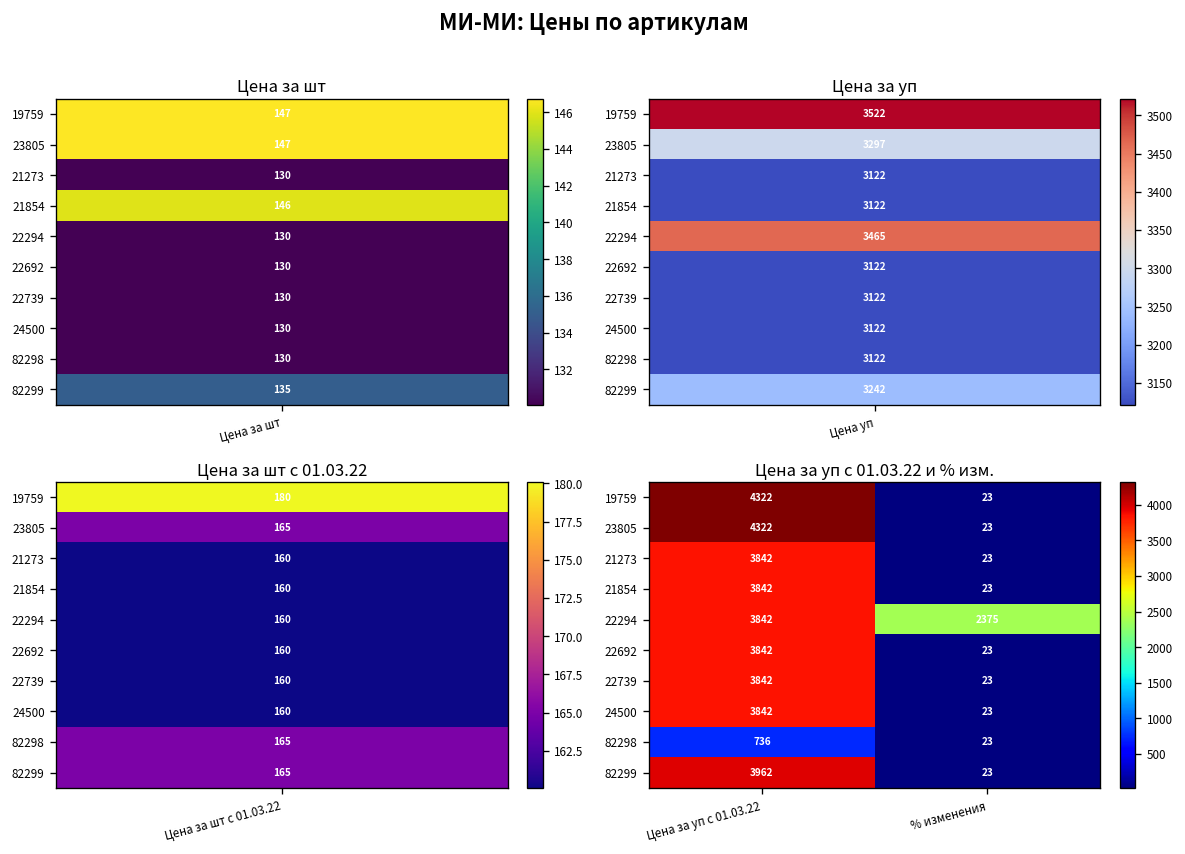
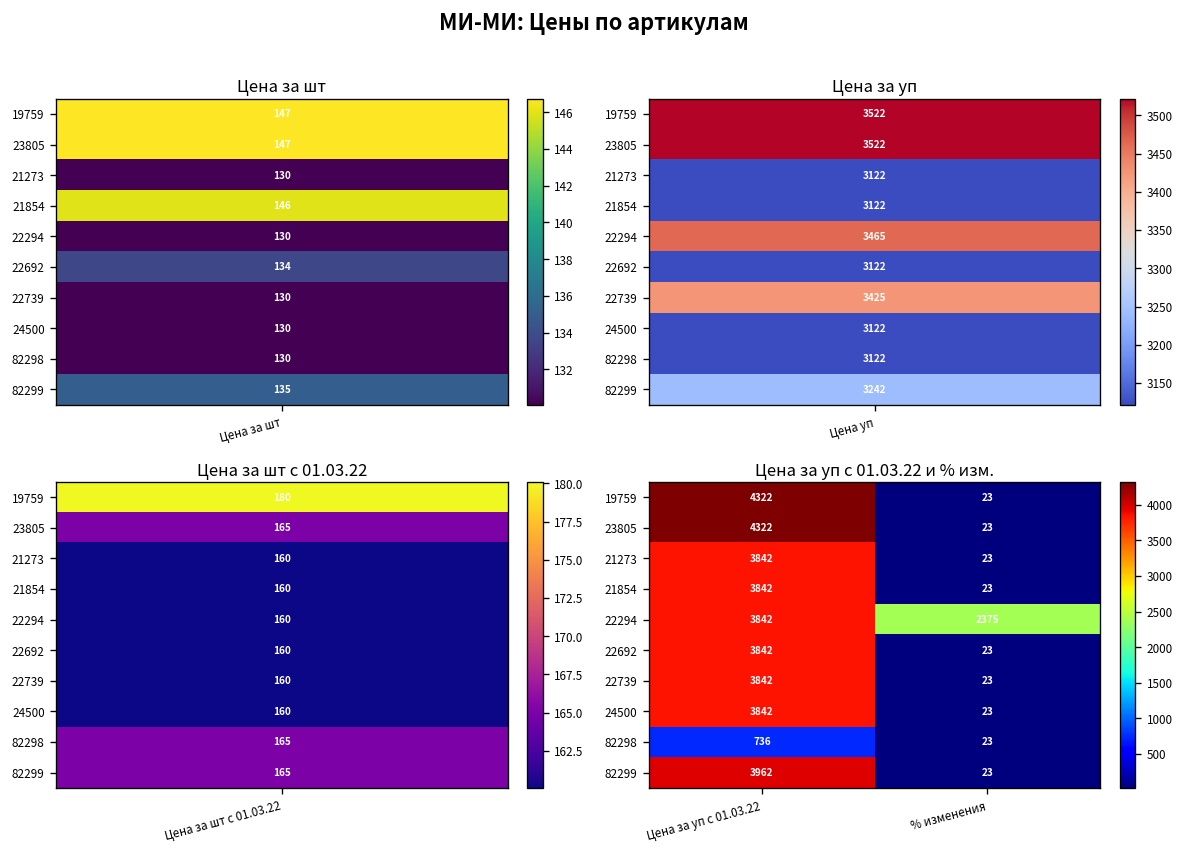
  {
    "Цена за шт": {
      "19759": {
        "Цена за шт": 147
      },
      "23805": {
        "Цена за шт": 147
      },
      "21273": {
        "Цена за шт": 130
      },
      "21854": {
        "Цена за шт": 146
      },
      "22294": {
        "Цена за шт": 130
      },
      "22692": {
-       "Цена за шт": 130
+       "Цена за шт": 134
      },
      "22739": {
        "Цена за шт": 130
      },
      "24500": {
        "Цена за шт": 130
      },
      "82298": {
        "Цена за шт": 130
      },
      "82299": {
        "Цена за шт": 135
      }
    },
    "Цена за уп": {
      "19759": {
        "Цена уп": 3522
      },
      "23805": {
-       "Цена уп": 3297
+       "Цена уп": 3522
      },
      "21273": {
        "Цена уп": 3122
      },
      "21854": {
        "Цена уп": 3122
      },
      "22294": {
        "Цена уп": 3465
      },
      "22692": {
        "Цена уп": 3122
      },
      "22739": {
-       "Цена уп": 3122
+       "Цена уп": 3425
      },
      "24500": {
        "Цена уп": 3122
      },
      "82298": {
        "Цена уп": 3122
      },
      "82299": {
        "Цена уп": 3242
      }
    },
    "Цена за шт с 01.03.22": {
      "19759": {
        "Цена за шт с 01.03.22": 180
      },
      "23805": {
        "Цена за шт с 01.03.22": 165
      },
      "21273": {
        "Цена за шт с 01.03.22": 160
      },
      "21854": {
        "Цена за шт с 01.03.22": 160
      },
      "22294": {
        "Цена за шт с 01.03.22": 160
      },
      "22692": {
        "Цена за шт с 01.03.22": 160
      },
      "22739": {
        "Цена за шт с 01.03.22": 160
      },
      "24500": {
        "Цена за шт с 01.03.22": 160
      },
      "82298": {
        "Цена за шт с 01.03.22": 165
      },
      "82299": {
        "Цена за шт с 01.03.22": 165
      }
    },
    "Цена за уп с 01.03.22 и % изм.": {
      "19759": {
        "Цена за уп с 01.03.22": 4322,
        "% изменения": 23
      },
      "23805": {
        "Цена за уп с 01.03.22": 4322,
        "% изменения": 23
      },
      "21273": {
        "Цена за уп с 01.03.22": 3842,
        "% изменения": 23
      },
      "21854": {
        "Цена за уп с 01.03.22": 3842,
        "% изменения": 23
      },
      "22294": {
        "Цена за уп с 01.03.22": 3842,
        "% изменения": 2375
      },
      "22692": {
        "Цена за уп с 01.03.22": 3842,
        "% изменения": 23
      },
      "22739": {
        "Цена за уп с 01.03.22": 3842,
        "% изменения": 23
      },
      "24500": {
        "Цена за уп с 01.03.22": 3842,
        "% изменения": 23
      },
      "82298": {
        "Цена за уп с 01.03.22": 736,
        "% изменения": 23
      },
      "82299": {
        "Цена за уп с 01.03.22": 3962,
        "% изменения": 23
      }
    }
  }
